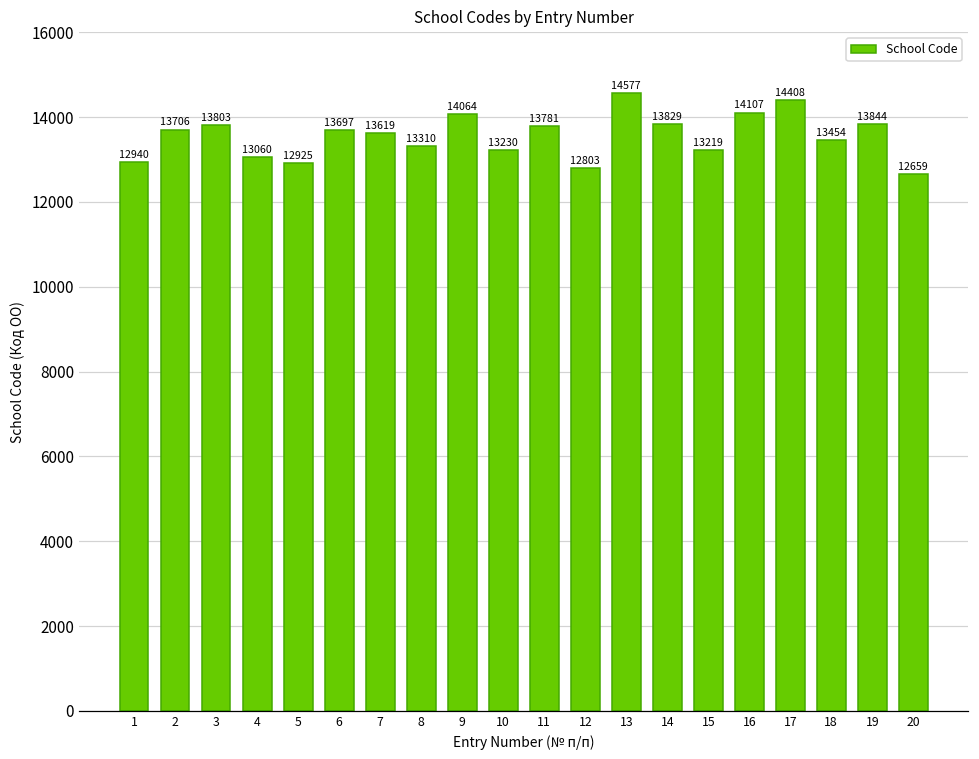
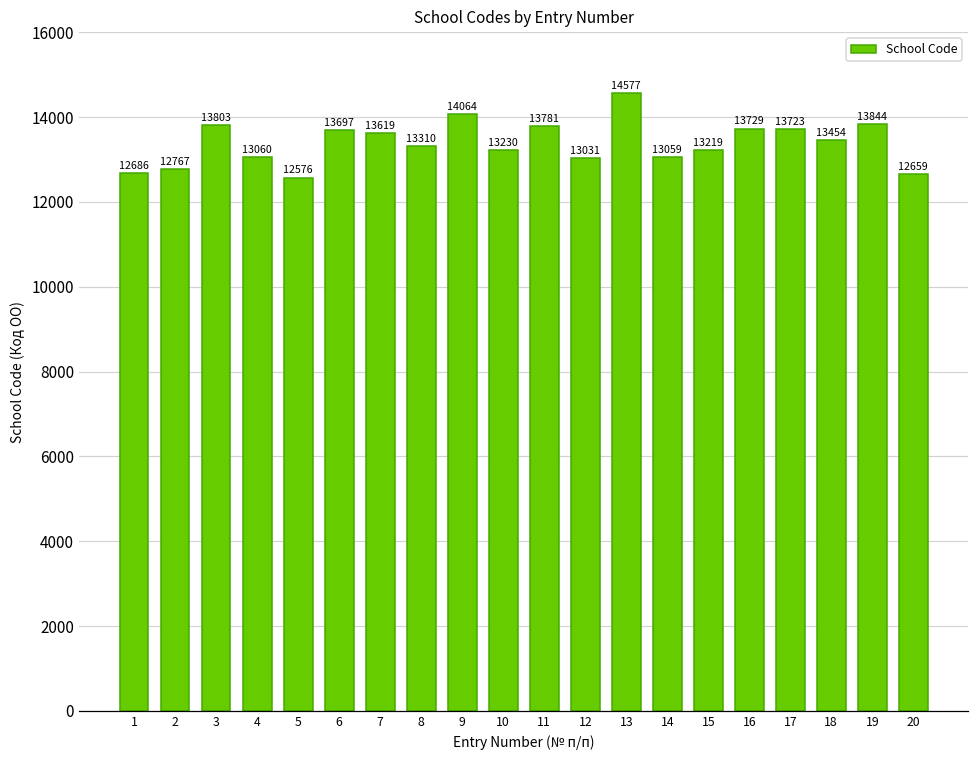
  {
-   "1": 12940,
-   "2": 13706,
+   "1": 12686,
+   "2": 12767,
    "3": 13803,
    "4": 13060,
-   "5": 12925,
+   "5": 12576,
    "6": 13697,
    "7": 13619,
    "8": 13310,
    "9": 14064,
    "10": 13230,
    "11": 13781,
-   "12": 12803,
+   "12": 13031,
    "13": 14577,
-   "14": 13829,
+   "14": 13059,
    "15": 13219,
-   "16": 14107,
-   "17": 14408,
+   "16": 13729,
+   "17": 13723,
    "18": 13454,
    "19": 13844,
    "20": 12659
  }
